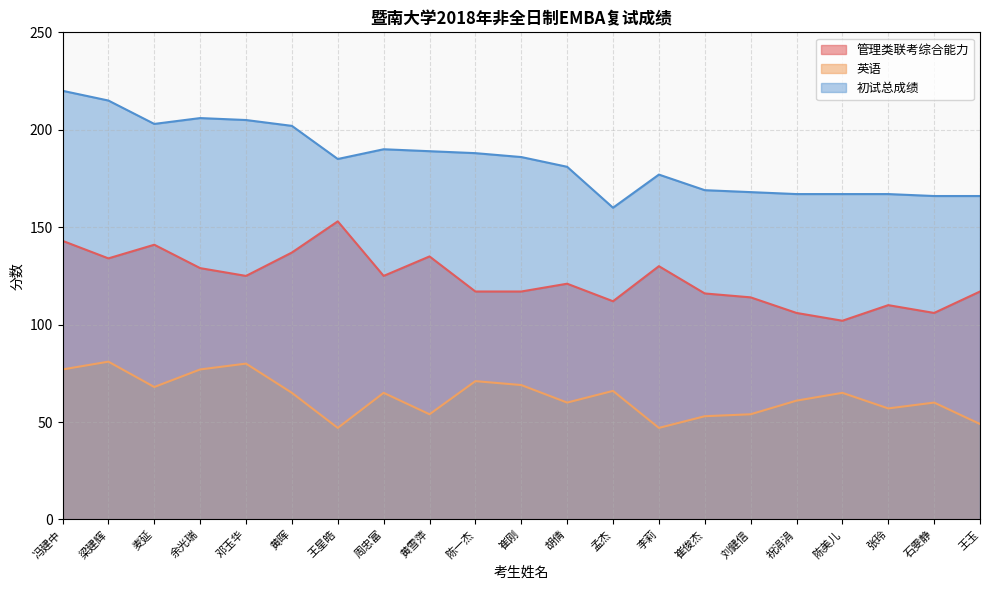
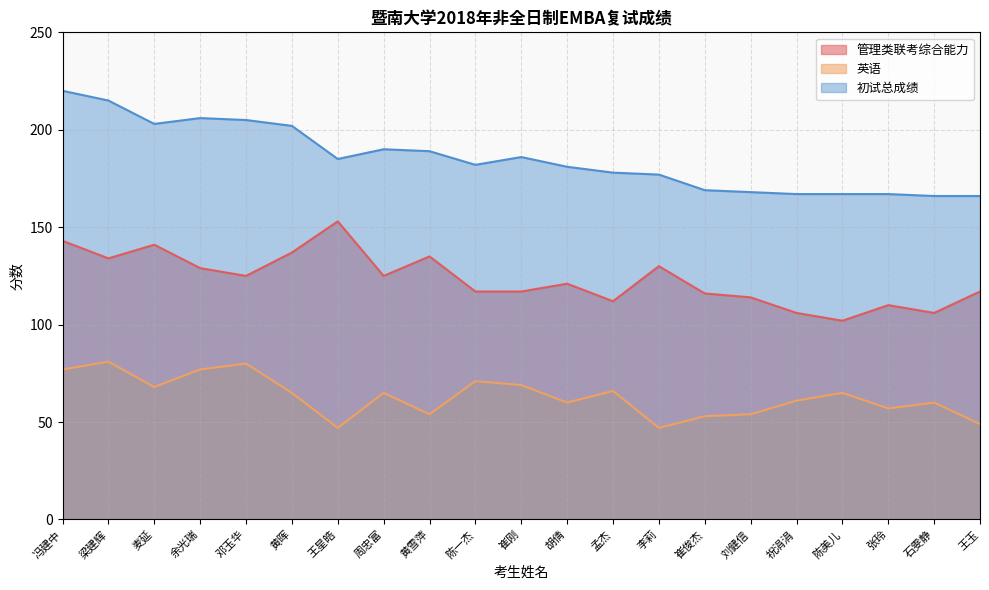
  {
    "初试总成绩": {
      "冯建中": 220,
      "梁建辉": 215,
      "麦延": 203,
      "余光瑞": 206,
      "邓玉华": 205,
      "黄晖": 202,
      "王星皓": 185,
      "周忠富": 190,
      "黄雪萍": 189,
-     "陈一杰": 188,
+     "陈一杰": 182,
      "崔刚": 186,
      "胡倩": 181,
-     "孟杰": 160,
+     "孟杰": 178,
      "李莉": 177,
      "崔俊杰": 169,
      "刘健信": 168,
      "祝涓涓": 167,
      "陈美儿": 167,
      "张玲": 167,
      "石雯静": 166,
      "王玉": 166
    }
  }
